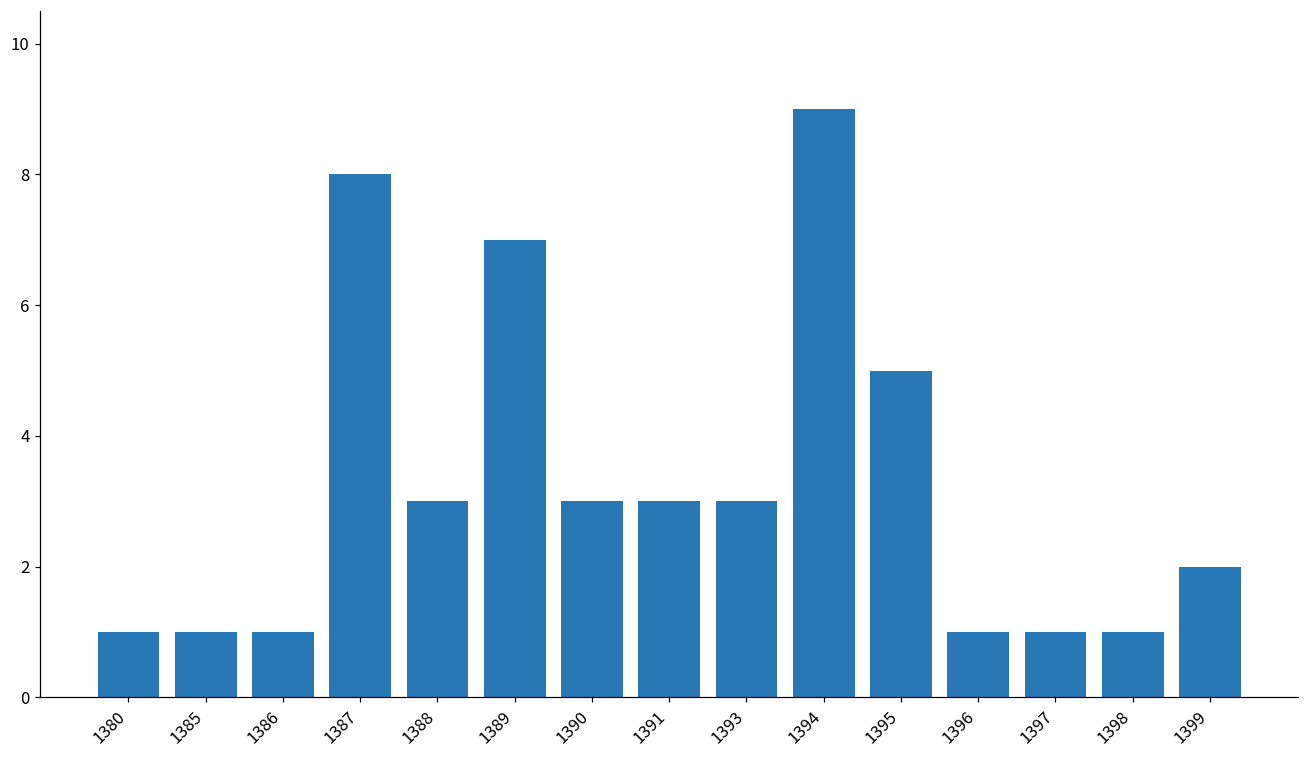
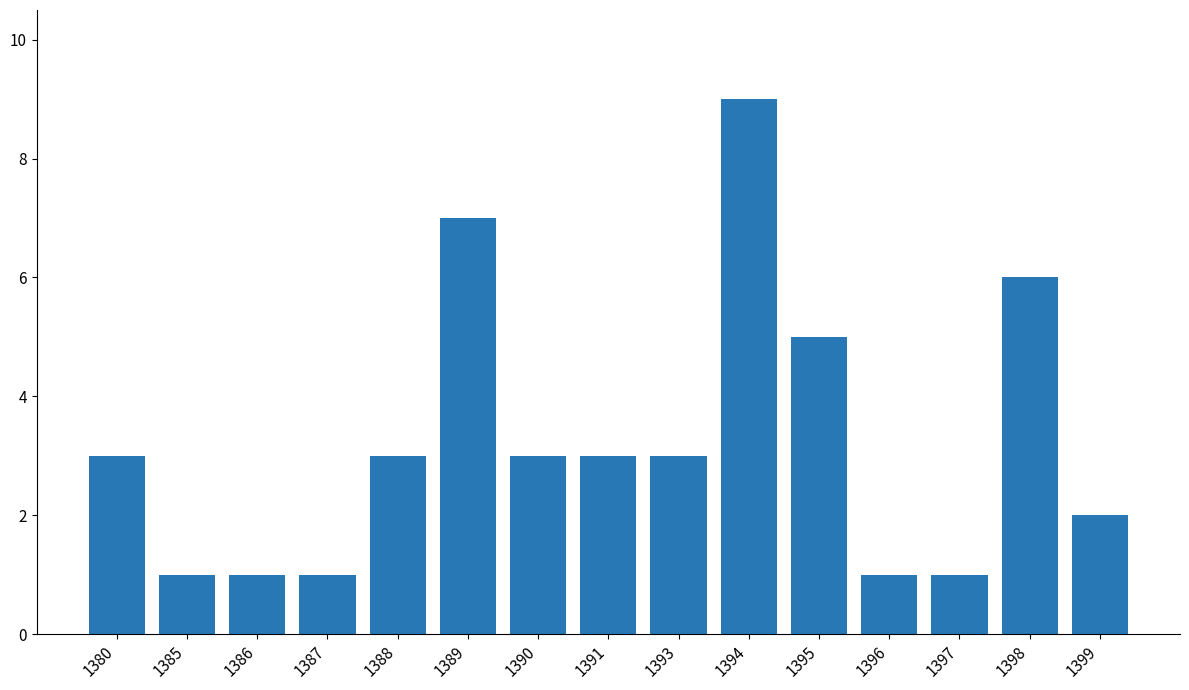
  {
-   "1380": 1,
+   "1380": 3,
    "1385": 1,
    "1386": 1,
-   "1387": 8,
+   "1387": 1,
    "1388": 3,
    "1389": 7,
    "1390": 3,
    "1391": 3,
    "1393": 3,
    "1394": 9,
    "1395": 5,
    "1396": 1,
    "1397": 1,
-   "1398": 1,
+   "1398": 6,
    "1399": 2
  }
